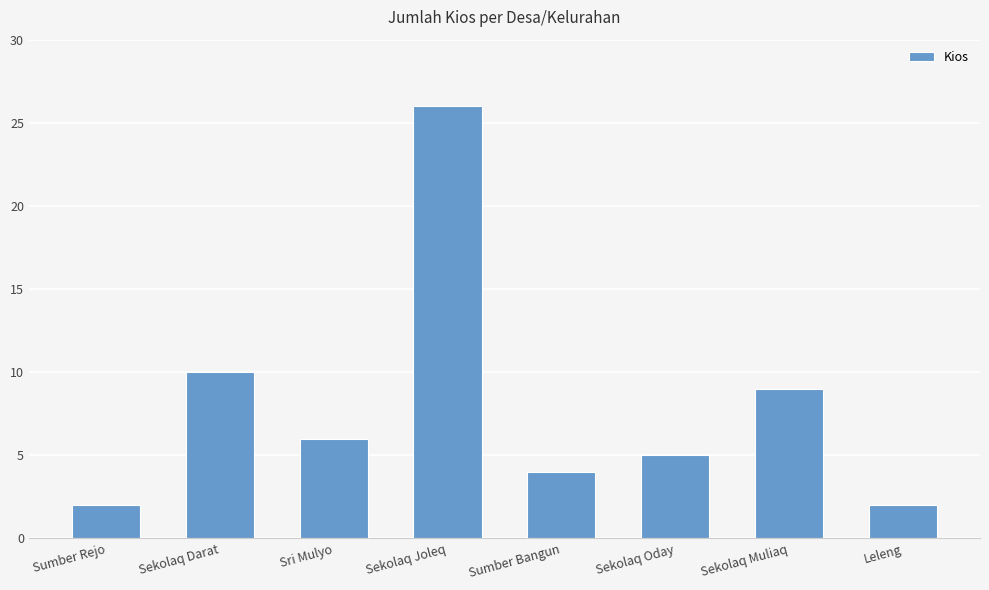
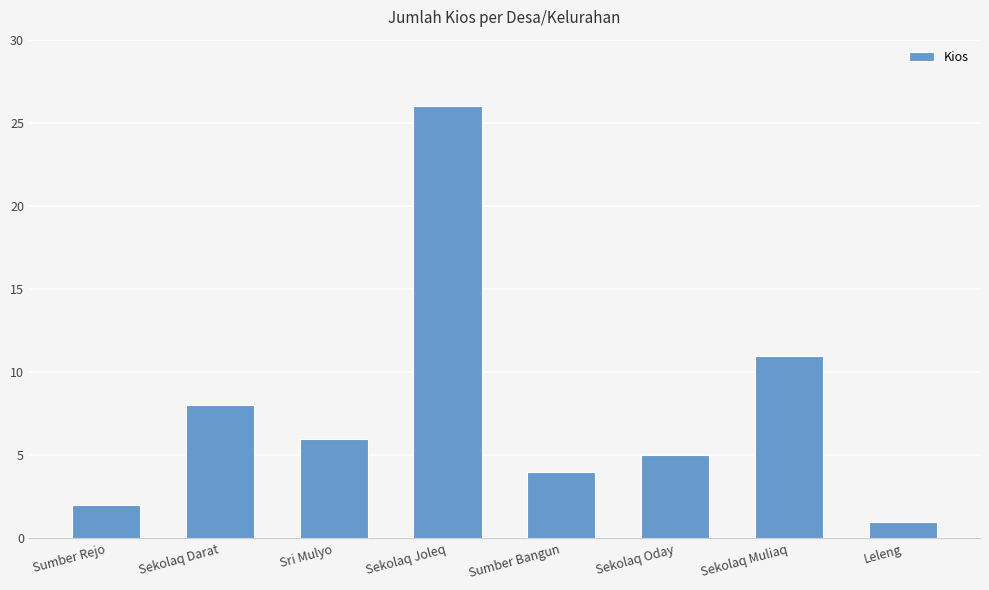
  {
    "Sumber Rejo": 2,
-   "Sekolaq Darat": 10,
+   "Sekolaq Darat": 8,
    "Sri Mulyo": 6,
    "Sekolaq Joleq": 26,
    "Sumber Bangun": 4,
    "Sekolaq Oday": 5,
-   "Sekolaq Muliaq": 9,
-   "Leleng": 2
+   "Sekolaq Muliaq": 11,
+   "Leleng": 1
  }
